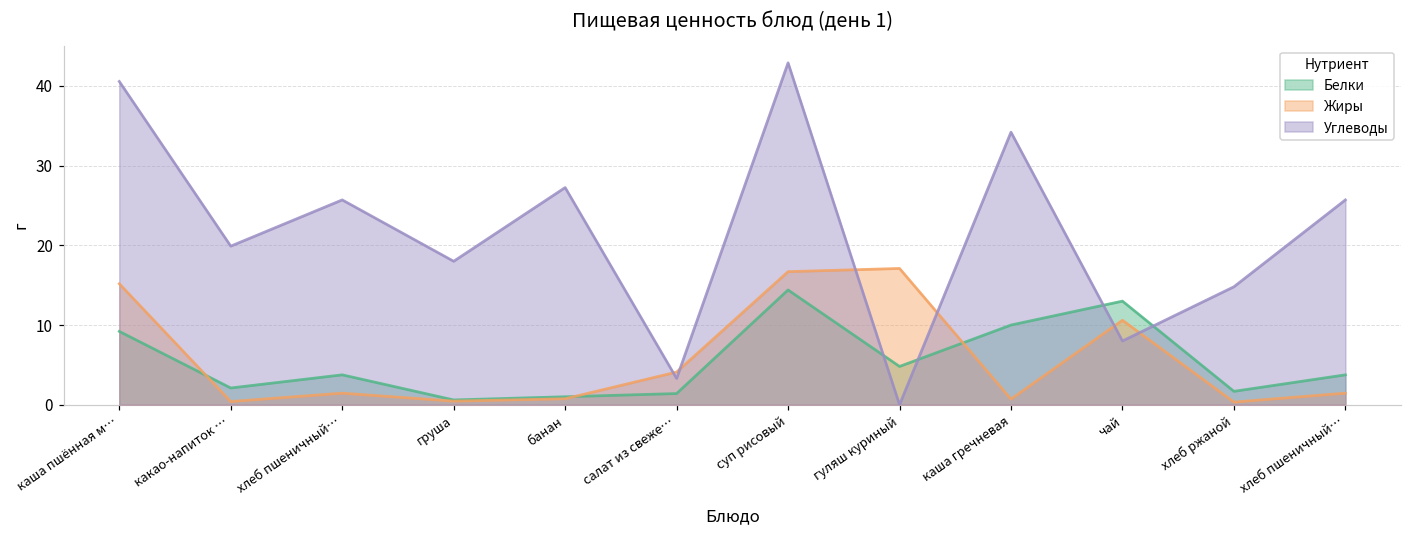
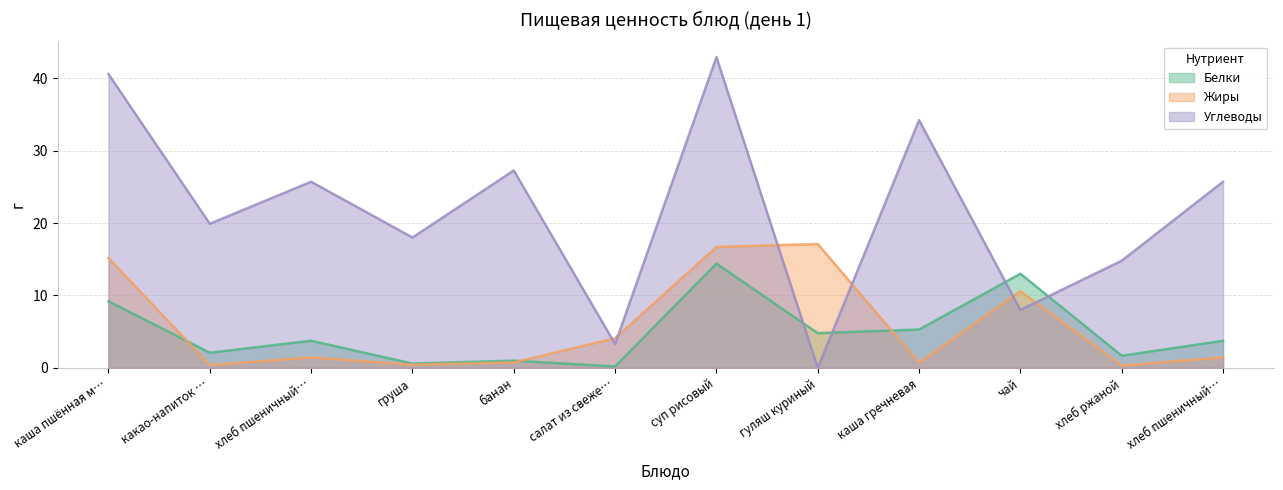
  {
    "Белки": {
      "каша пшённая м…": 9,
      "какао-напиток …": 2,
-     "салат из свеже…": 1,
+     "салат из свеже…": 0,
      "суп рисовый": 14,
      "гуляш куриный": 5,
-     "каша гречневая": 10,
+     "каша гречневая": 5,
      "чай": 13,
      "хлеб ржаной": 2
    },
    "Жиры": {
      "каша пшённая м…": 15,
      "какао-напиток …": 0,
      "салат из свеже…": 4,
      "суп рисовый": 17,
      "гуляш куриный": 17,
      "каша гречневая": 1,
      "чай": 11,
      "хлеб ржаной": 0
    },
    "Углеводы": {
      "каша пшённая м…": 41,
      "какао-напиток …": 20,
      "груша": 18,
      "банан": 27,
      "салат из свеже…": 3,
      "суп рисовый": 43,
      "гуляш куриный": 0,
      "каша гречневая": 34,
      "чай": 8,
      "хлеб ржаной": 15
    }
  }
